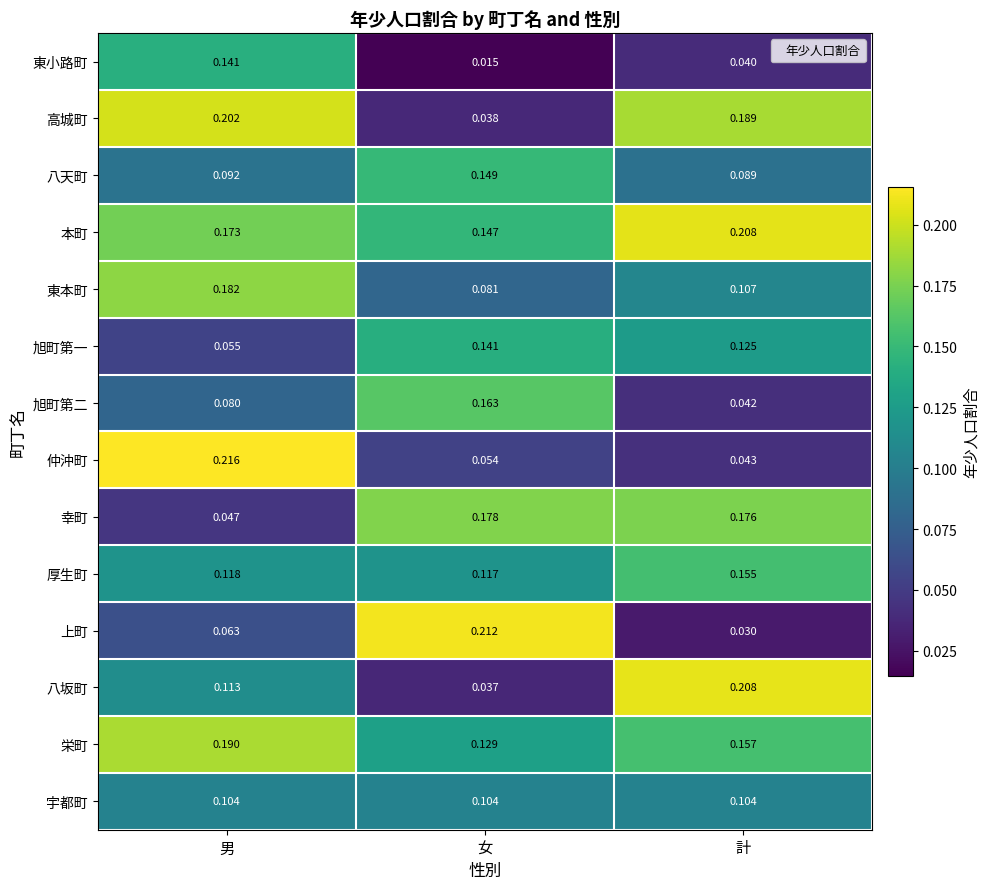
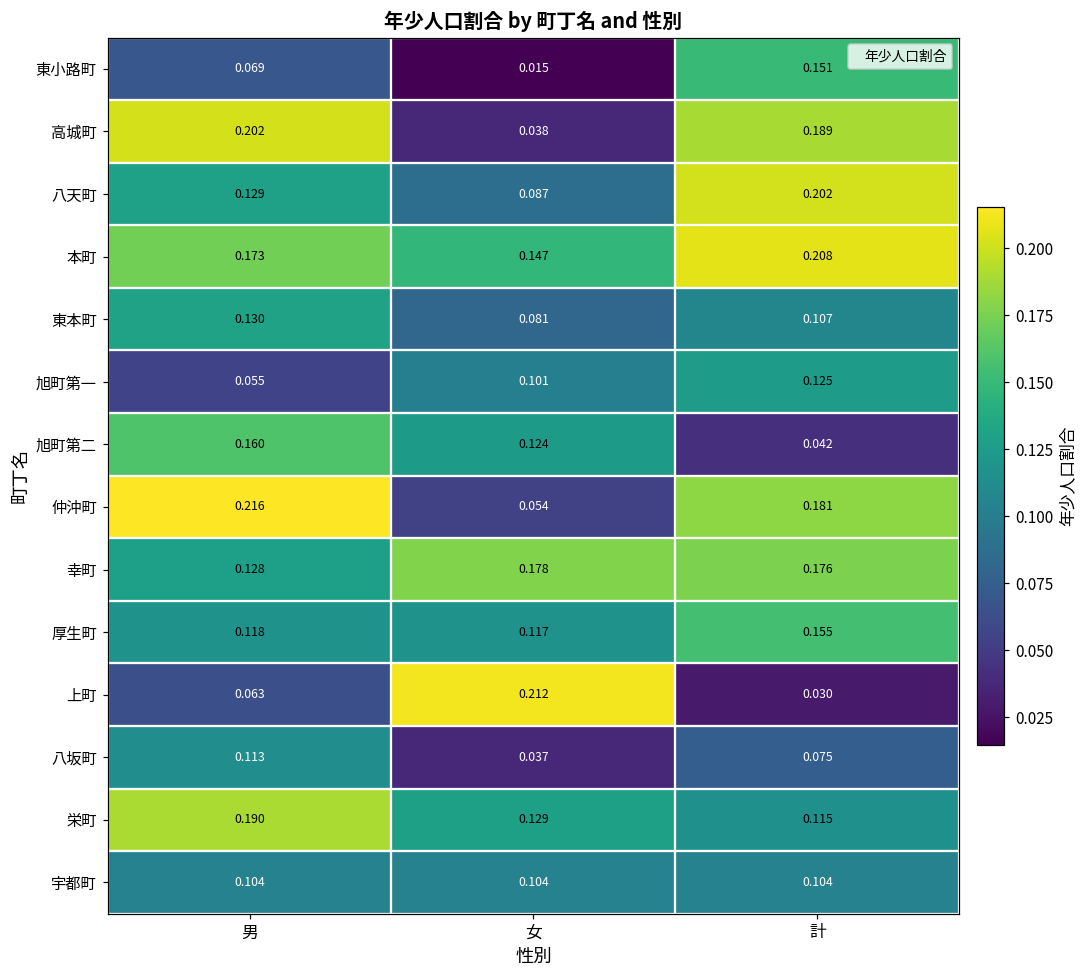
  {
    "東小路町": {
-     "男": 0.141,
+     "男": 0.069,
      "女": 0.015,
-     "計": 0.040
+     "計": 0.151
    },
    "高城町": {
      "男": 0.202,
      "女": 0.038,
      "計": 0.189
    },
    "八天町": {
-     "男": 0.092,
-     "女": 0.149,
-     "計": 0.089
+     "男": 0.129,
+     "女": 0.087,
+     "計": 0.202
    },
    "本町": {
      "男": 0.173,
      "女": 0.147,
      "計": 0.208
    },
    "東本町": {
-     "男": 0.182,
+     "男": 0.130,
      "女": 0.081,
      "計": 0.107
    },
    "旭町第一": {
      "男": 0.055,
-     "女": 0.141,
+     "女": 0.101,
      "計": 0.125
    },
    "旭町第二": {
-     "男": 0.080,
-     "女": 0.163,
+     "男": 0.160,
+     "女": 0.124,
      "計": 0.042
    },
    "仲沖町": {
      "男": 0.216,
      "女": 0.054,
-     "計": 0.043
+     "計": 0.181
    },
    "幸町": {
-     "男": 0.047,
+     "男": 0.128,
      "女": 0.178,
      "計": 0.176
    },
    "厚生町": {
      "男": 0.118,
      "女": 0.117,
      "計": 0.155
    },
    "上町": {
      "男": 0.063,
      "女": 0.212,
      "計": 0.030
    },
    "八坂町": {
      "男": 0.113,
      "女": 0.037,
-     "計": 0.208
+     "計": 0.075
    },
    "栄町": {
      "男": 0.190,
      "女": 0.129,
-     "計": 0.157
+     "計": 0.115
    },
    "宇都町": {
      "男": 0.104,
      "女": 0.104,
      "計": 0.104
    }
  }
